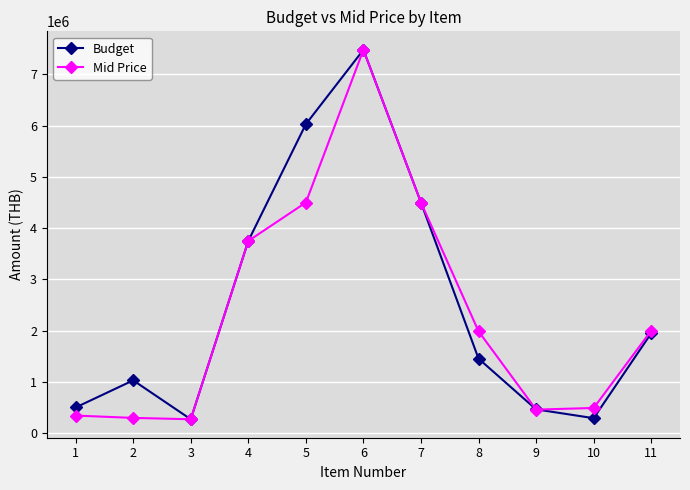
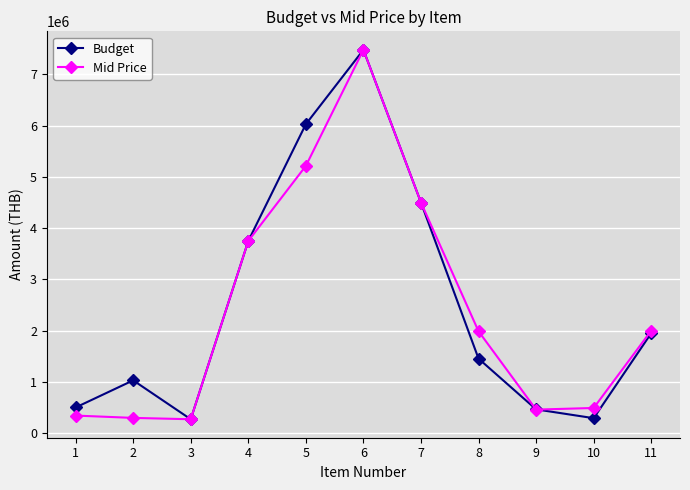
  {
    "Budget": {
      "1": 500000,
      "2": 1000000,
      "5": 6000000,
      "8": 1500000,
      "10": 300000
    },
    "Mid Price": {
      "1": 300000,
      "2": 300000,
-     "5": 4500000,
+     "5": 5200000,
      "8": 2000000,
      "10": 500000
    }
  }
